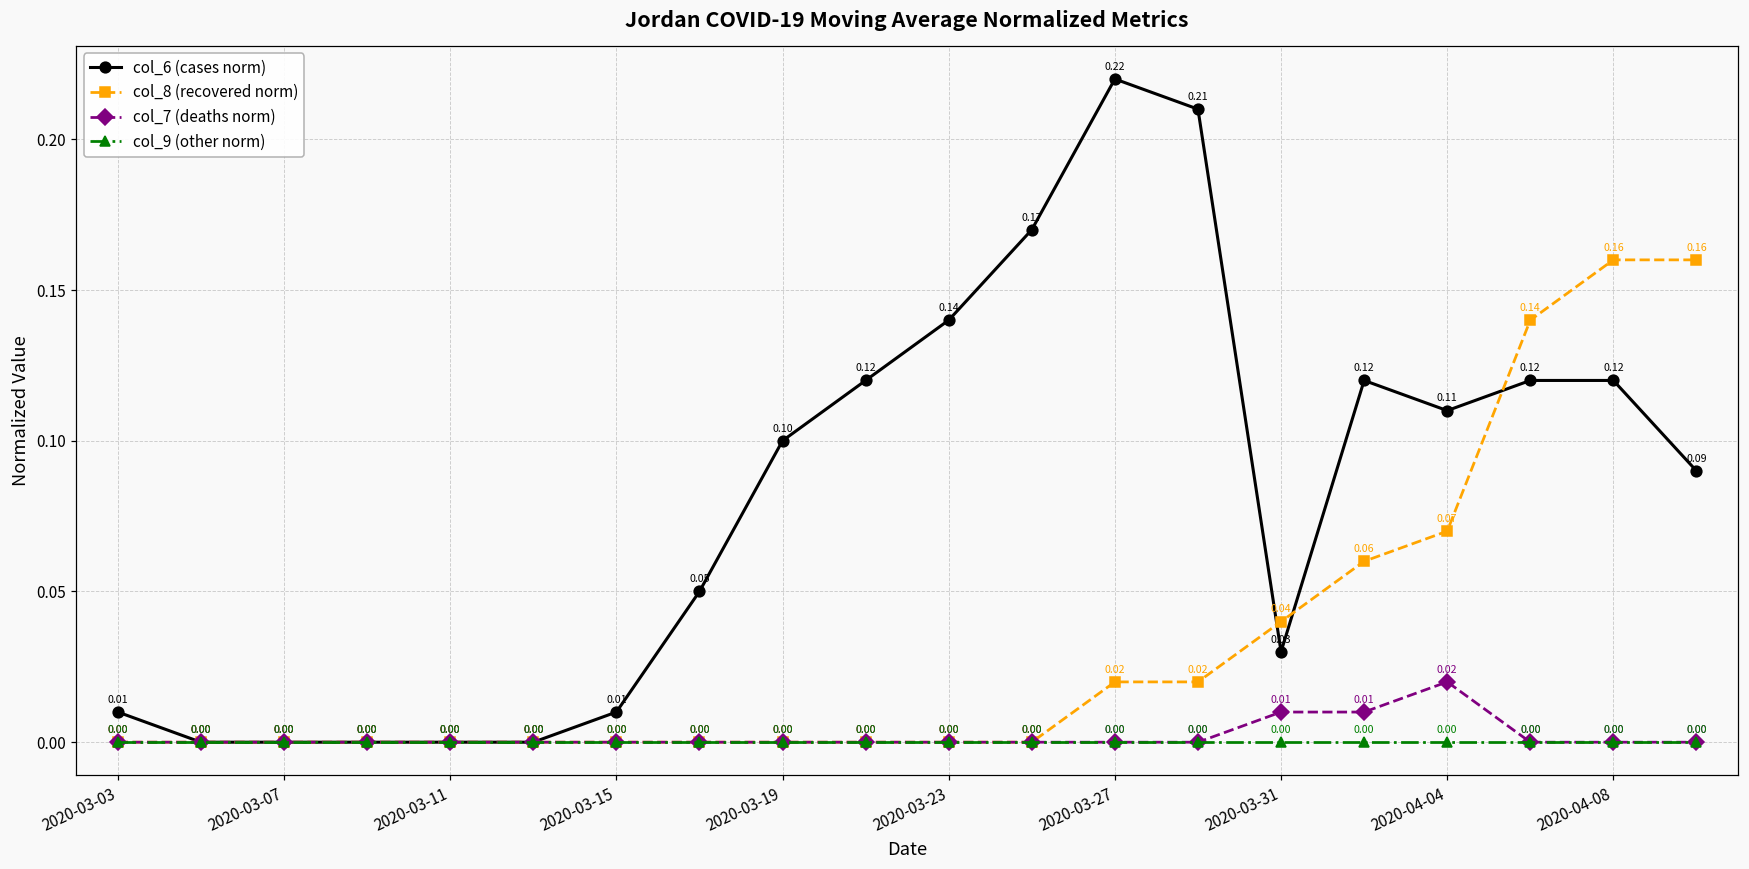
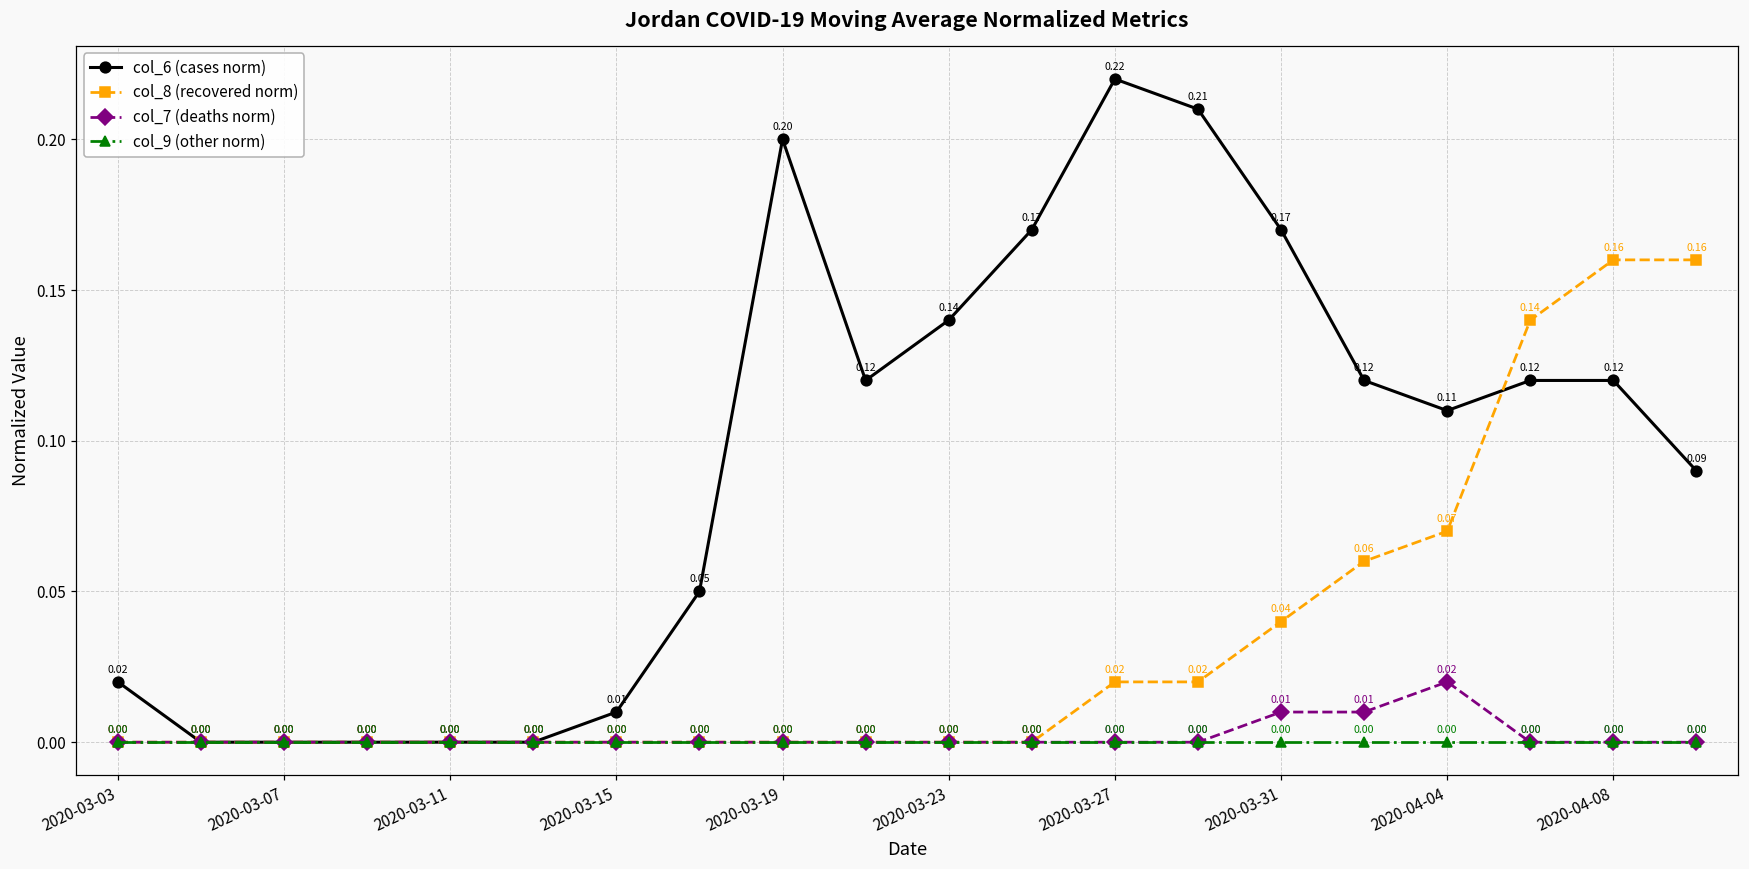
  {
    "col_6 (cases norm)": {
-     "2020-03-03": 0.01,
+     "2020-03-03": 0.02,
      "2020-03-15": 0.01,
-     "2020-03-19": 0.10,
+     "2020-03-19": 0.20,
      "2020-03-23": 0.14,
      "2020-03-27": 0.22,
-     "2020-03-31": 0.03,
+     "2020-03-31": 0.17,
      "2020-04-04": 0.11,
      "2020-04-08": 0.12
    },
    "col_8 (recovered norm)": {
      "2020-03-27": 0.02,
      "2020-03-31": 0.04,
      "2020-04-04": 0.07,
      "2020-04-08": 0.16
    },
    "col_7 (deaths norm)": {
      "2020-03-31": 0.01,
      "2020-04-04": 0.02
    },
    "col_9 (other norm)": {
      "2020-03-31": 0.00,
      "2020-04-04": 0.00
    }
  }
